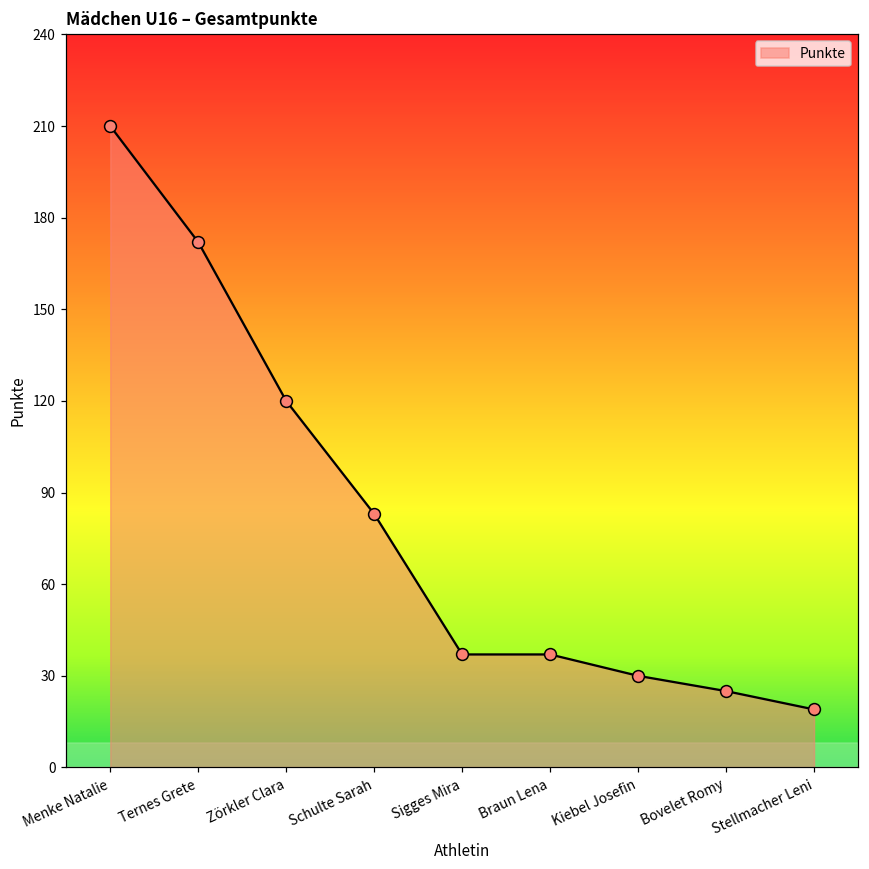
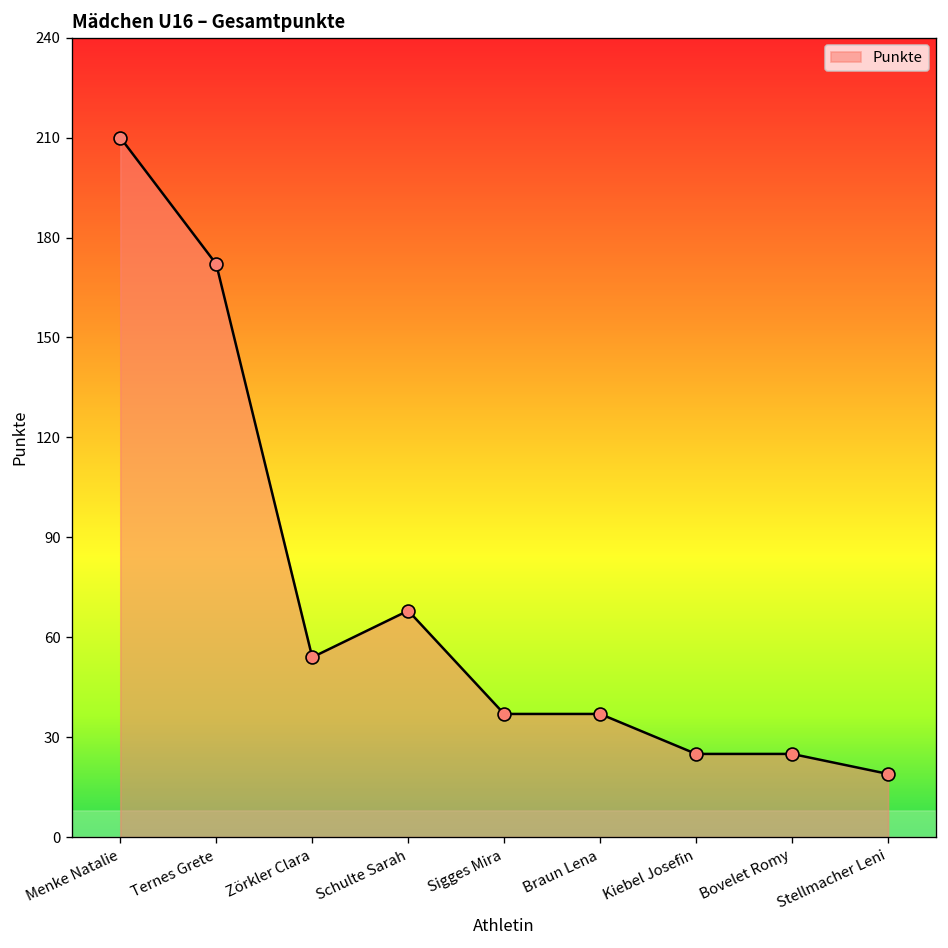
  {
    "Menke Natalie": 210,
    "Ternes Grete": 172,
-   "Zörkler Clara": 120,
-   "Schulte Sarah": 83,
+   "Zörkler Clara": 54,
+   "Schulte Sarah": 68,
    "Sigges Mira": 37,
    "Braun Lena": 37,
-   "Kiebel Josefin": 30,
+   "Kiebel Josefin": 25,
    "Bovelet Romy": 25,
    "Stellmacher Leni": 19
  }
